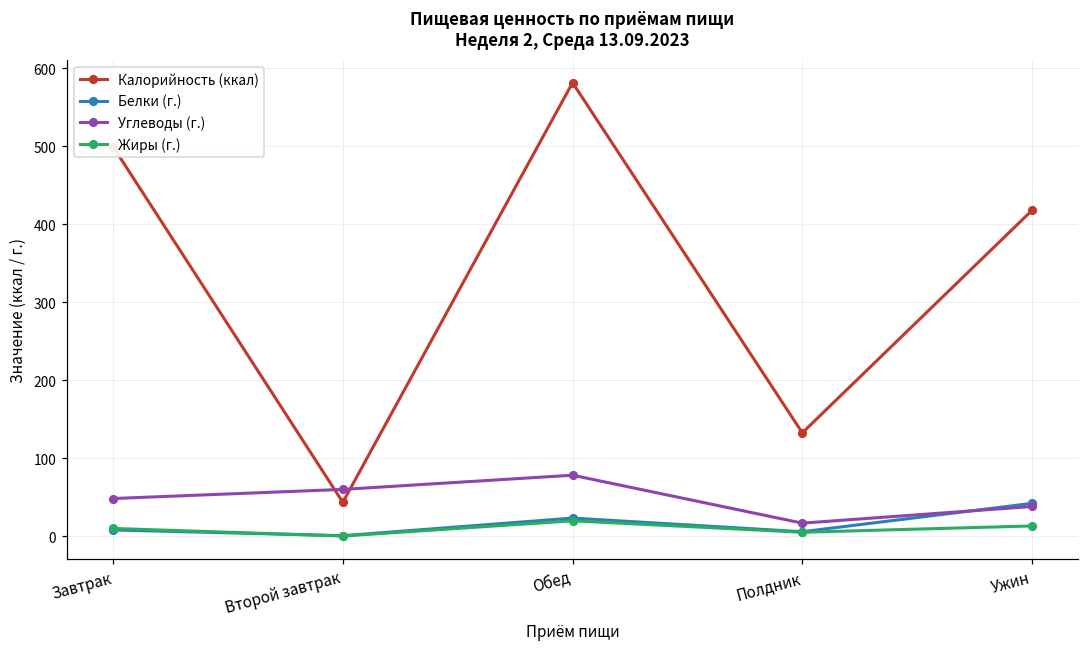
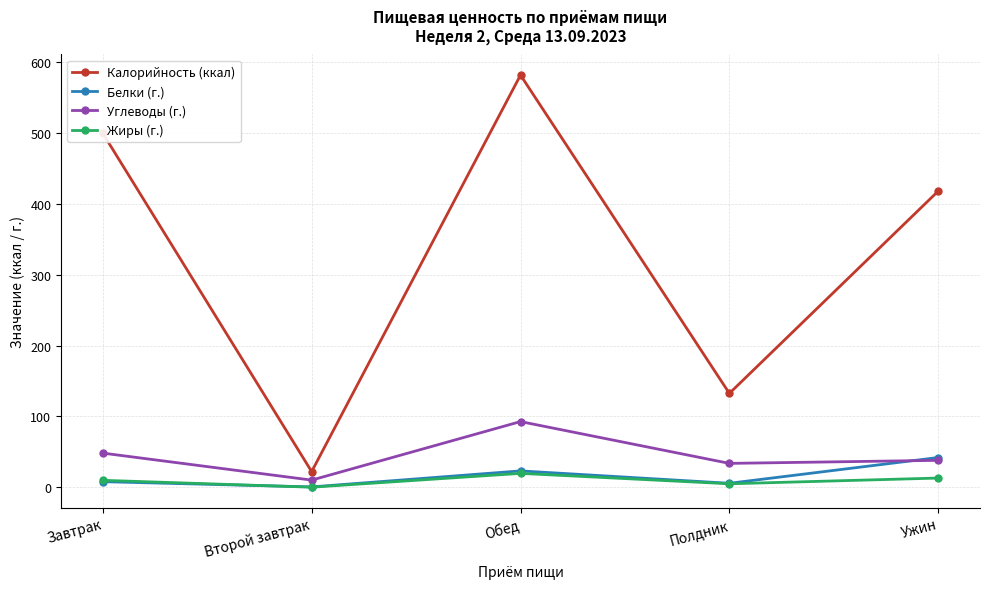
  {
    "Калорийность (ккал)": {
-     "Второй завтрак": 40,
+     "Второй завтрак": 20,
      "Обед": 580,
      "Полдник": 130,
      "Ужин": 420
    },
    "Белки (г.)": {
      "Ужин": 40
    },
    "Углеводы (г.)": {
      "Завтрак": 50,
-     "Второй завтрак": 60,
-     "Обед": 80,
-     "Полдник": 20,
+     "Второй завтрак": 10,
+     "Обед": 90,
+     "Полдник": 30,
      "Ужин": 40
    },
    "Жиры (г.)": {
      "Ужин": 10
    }
  }
